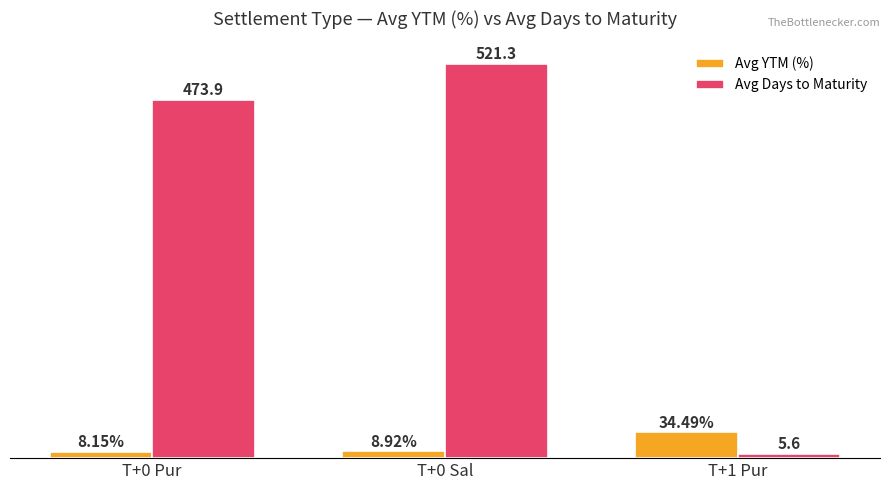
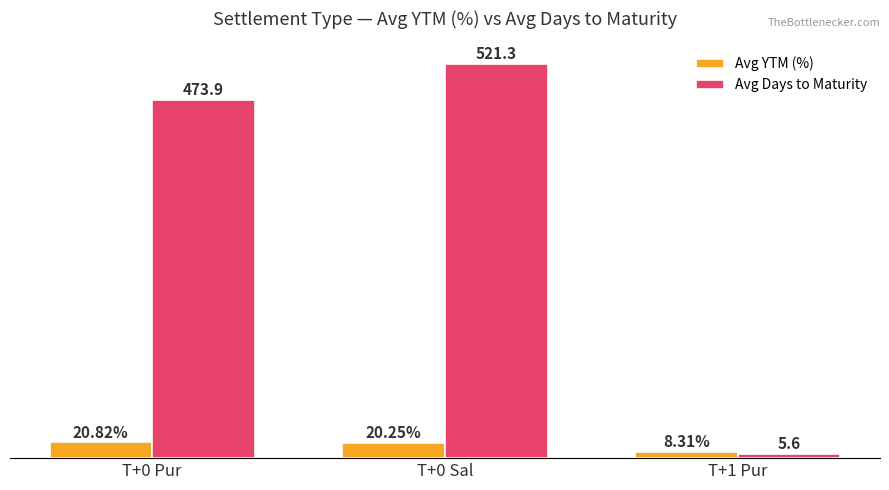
  {
    "Avg YTM (%)": {
-     "T+0 Pur": "8.15%",
-     "T+0 Sal": "8.92%",
-     "T+1 Pur": "34.49%"
+     "T+0 Pur": "20.82%",
+     "T+0 Sal": "20.25%",
+     "T+1 Pur": "8.31%"
    },
    "Avg Days to Maturity": {
      "T+0 Pur": "473.9",
      "T+0 Sal": "521.3",
      "T+1 Pur": "5.6"
    }
  }
